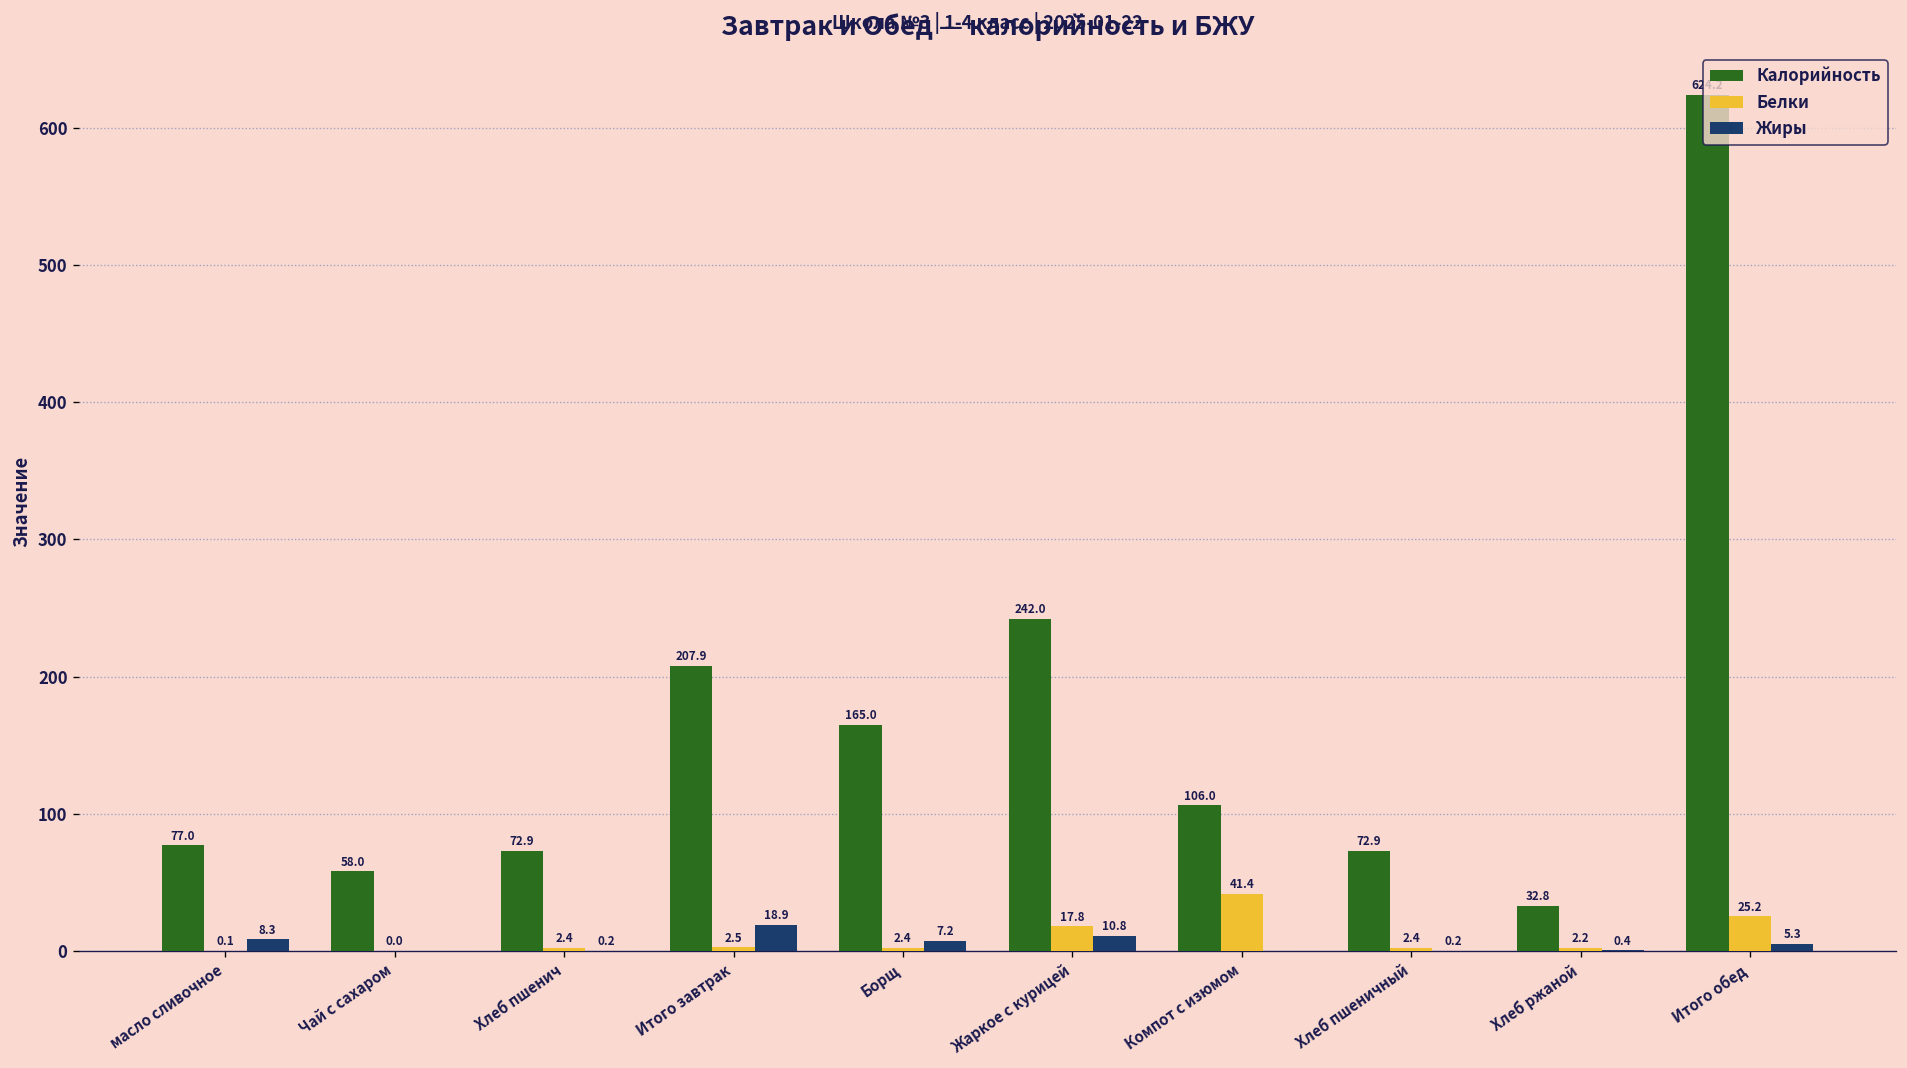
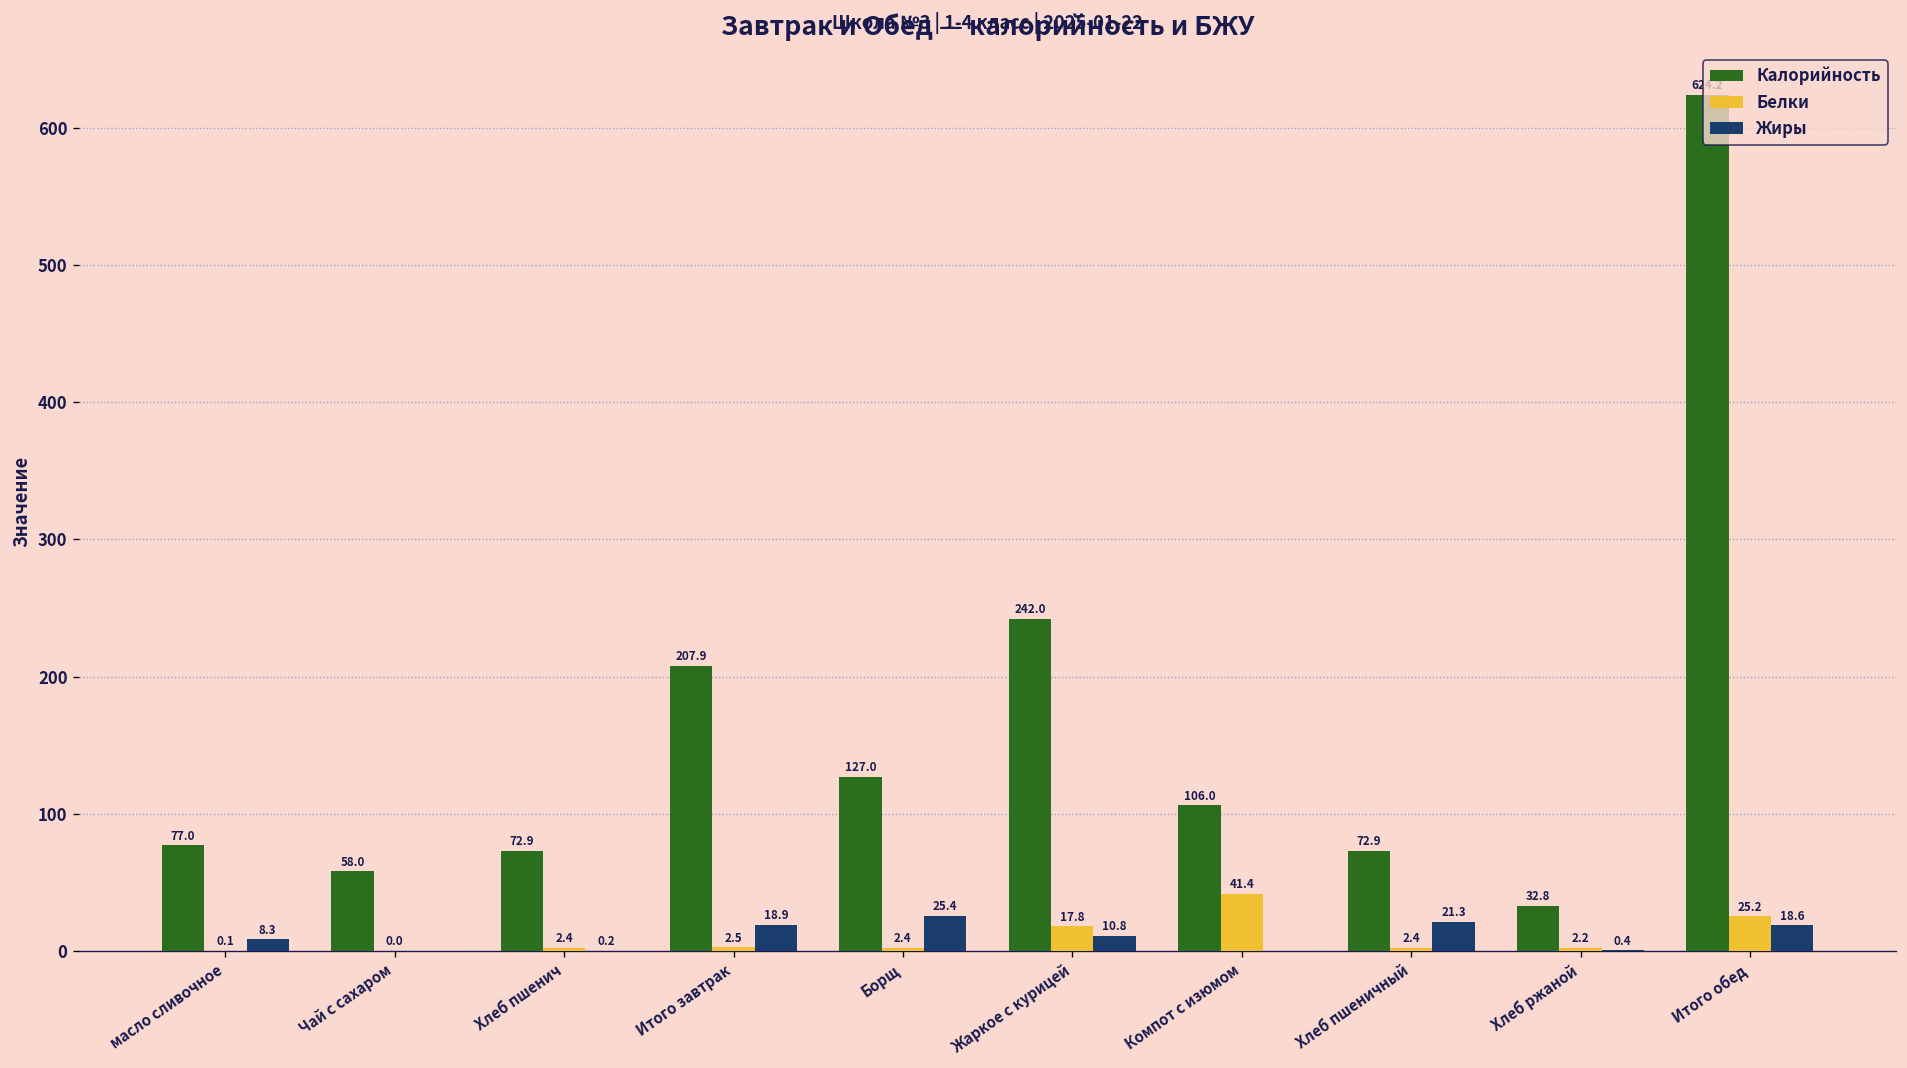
  {
    "Калорийность": {
      "масло сливочное": 77.0,
      "Чай с сахаром": 58.0,
      "Хлеб пшенич": 72.9,
      "Итого завтрак": 207.9,
-     "Борщ": 165.0,
+     "Борщ": 127.0,
      "Жаркое с курицей": 242.0,
      "Компот с изюмом": 106.0,
      "Хлеб пшеничный": 72.9,
      "Хлеб ржаной": 32.8
    },
    "Белки": {
      "масло сливочное": 0.1,
      "Чай с сахаром": 0.0,
      "Хлеб пшенич": 2.4,
      "Итого завтрак": 2.5,
      "Борщ": 2.4,
      "Жаркое с курицей": 17.8,
      "Компот с изюмом": 41.4,
      "Хлеб пшеничный": 2.4,
      "Хлеб ржаной": 2.2,
      "Итого обед": 25.2
    },
    "Жиры": {
      "масло сливочное": 8.3,
      "Хлеб пшенич": 0.2,
      "Итого завтрак": 18.9,
-     "Борщ": 7.2,
+     "Борщ": 25.4,
      "Жаркое с курицей": 10.8,
-     "Хлеб пшеничный": 0.2,
+     "Хлеб пшеничный": 21.3,
      "Хлеб ржаной": 0.4,
-     "Итого обед": 5.3
+     "Итого обед": 18.6
    }
  }
